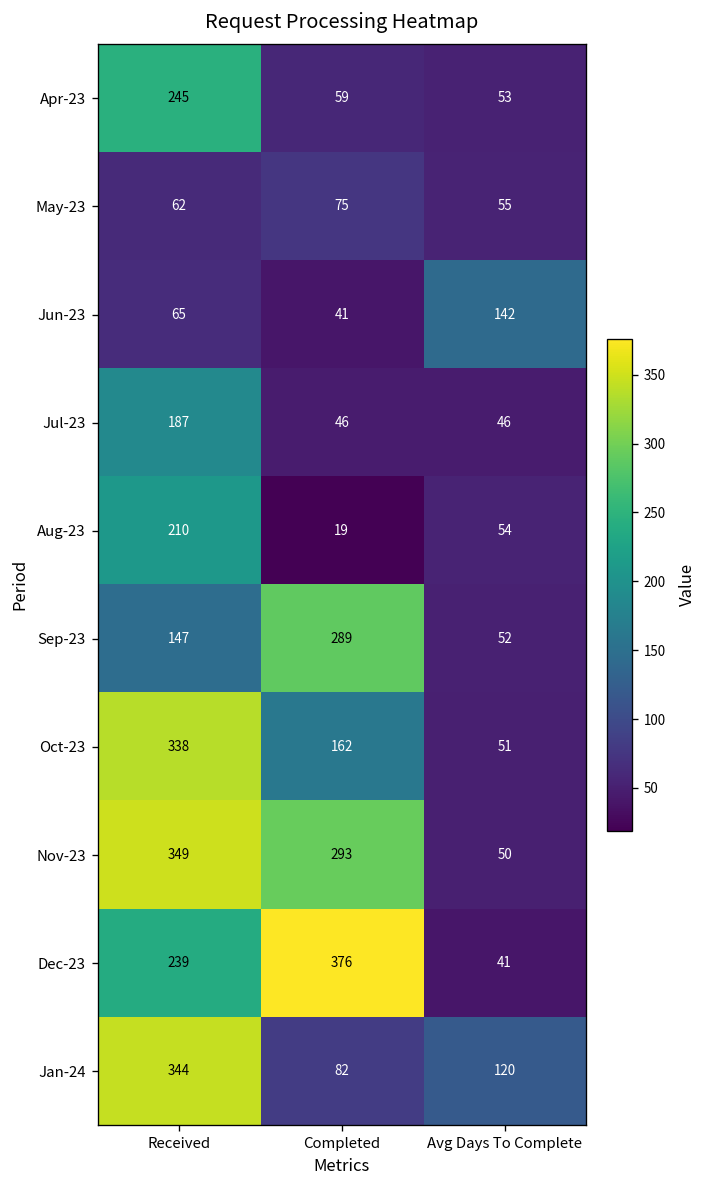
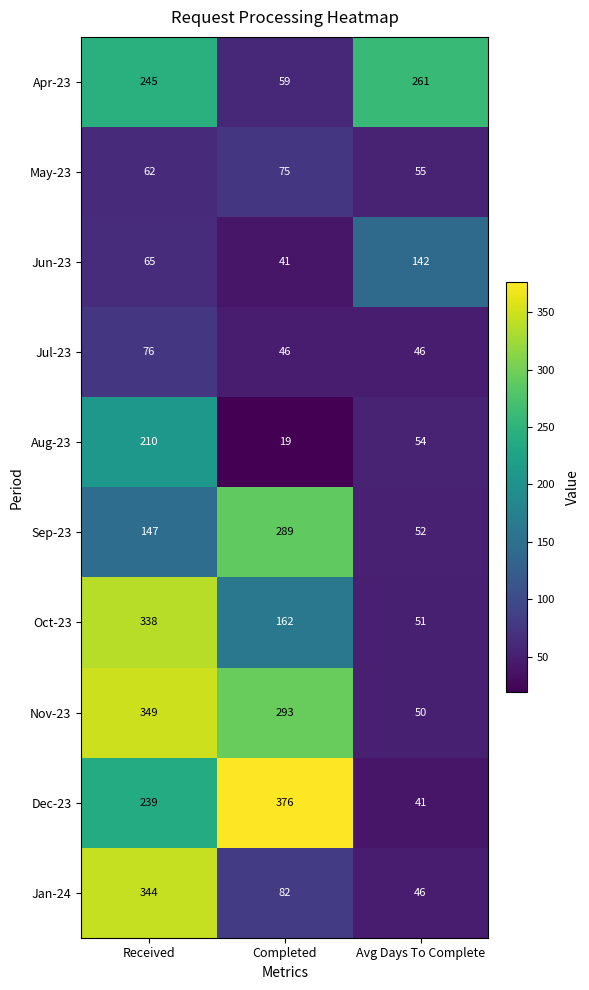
  {
    "Apr-23": {
      "Received": 245,
      "Completed": 59,
-     "Avg Days To Complete": 53
+     "Avg Days To Complete": 261
    },
    "May-23": {
      "Received": 62,
      "Completed": 75,
      "Avg Days To Complete": 55
    },
    "Jun-23": {
      "Received": 65,
      "Completed": 41,
      "Avg Days To Complete": 142
    },
    "Jul-23": {
-     "Received": 187,
+     "Received": 76,
      "Completed": 46,
      "Avg Days To Complete": 46
    },
    "Aug-23": {
      "Received": 210,
      "Completed": 19,
      "Avg Days To Complete": 54
    },
    "Sep-23": {
      "Received": 147,
      "Completed": 289,
      "Avg Days To Complete": 52
    },
    "Oct-23": {
      "Received": 338,
      "Completed": 162,
      "Avg Days To Complete": 51
    },
    "Nov-23": {
      "Received": 349,
      "Completed": 293,
      "Avg Days To Complete": 50
    },
    "Dec-23": {
      "Received": 239,
      "Completed": 376,
      "Avg Days To Complete": 41
    },
    "Jan-24": {
      "Received": 344,
      "Completed": 82,
-     "Avg Days To Complete": 120
+     "Avg Days To Complete": 46
    }
  }
